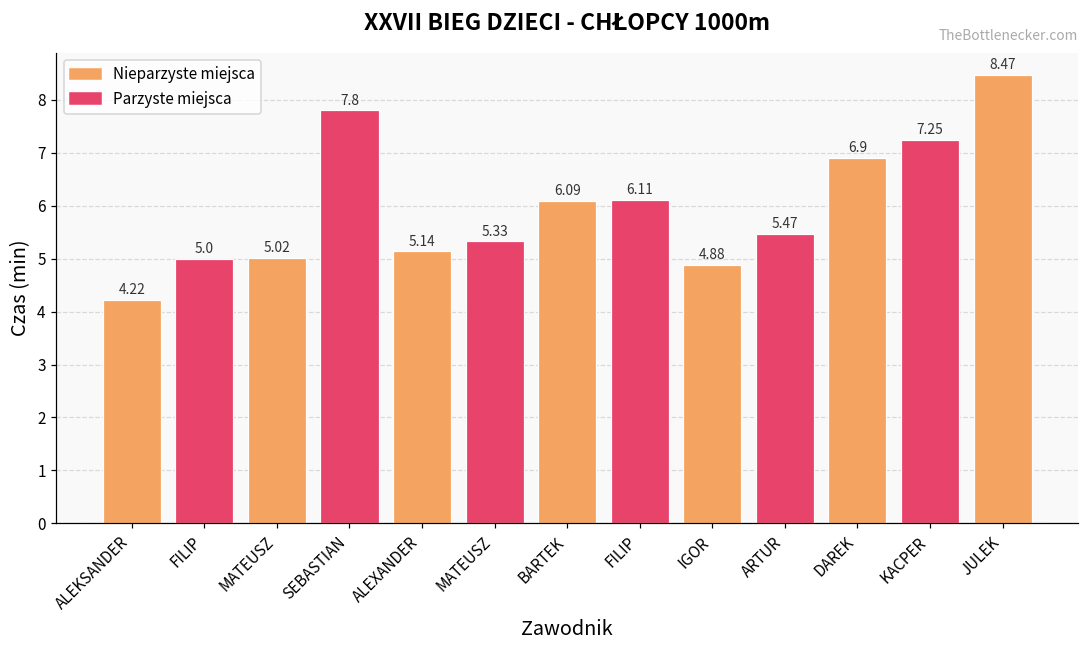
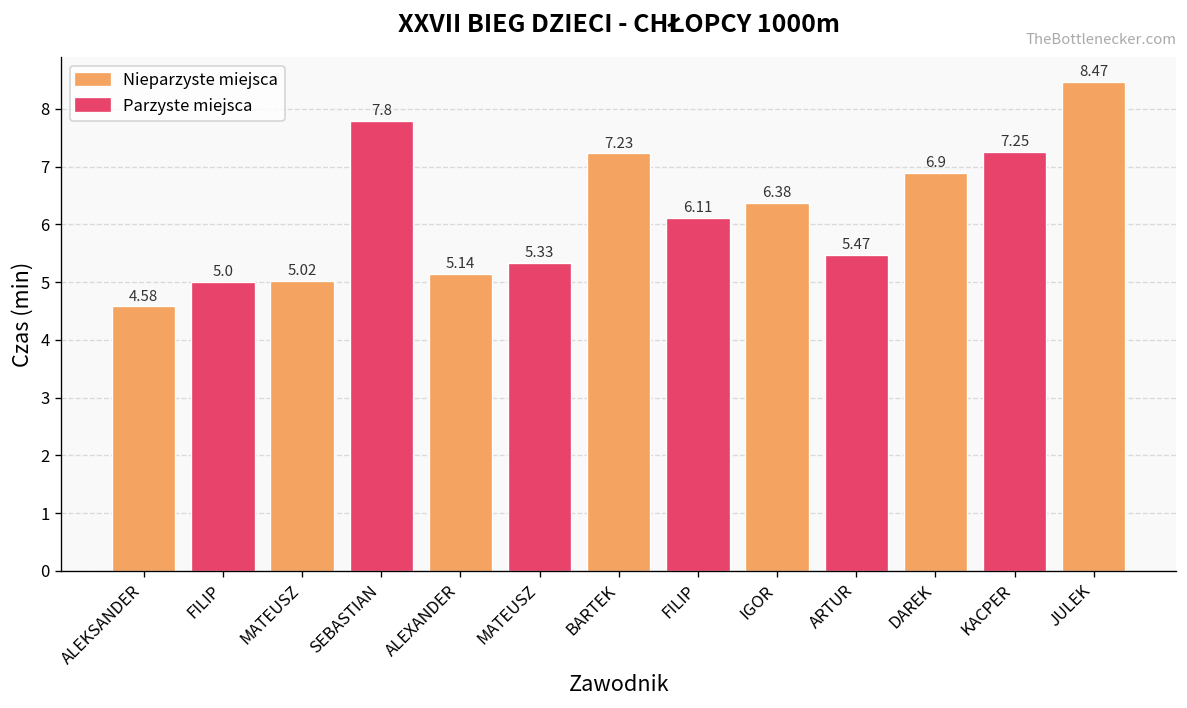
  {
-   "ALEKSANDER": 4.22,
+   "ALEKSANDER": 4.58,
    "SEBASTIAN": 7.8,
    "ALEXANDER": 5.14,
-   "BARTEK": 6.09,
-   "IGOR": 4.88,
+   "BARTEK": 7.23,
+   "IGOR": 6.38,
    "ARTUR": 5.47,
    "DAREK": 6.9,
    "KACPER": 7.25,
    "JULEK": 8.47
  }
